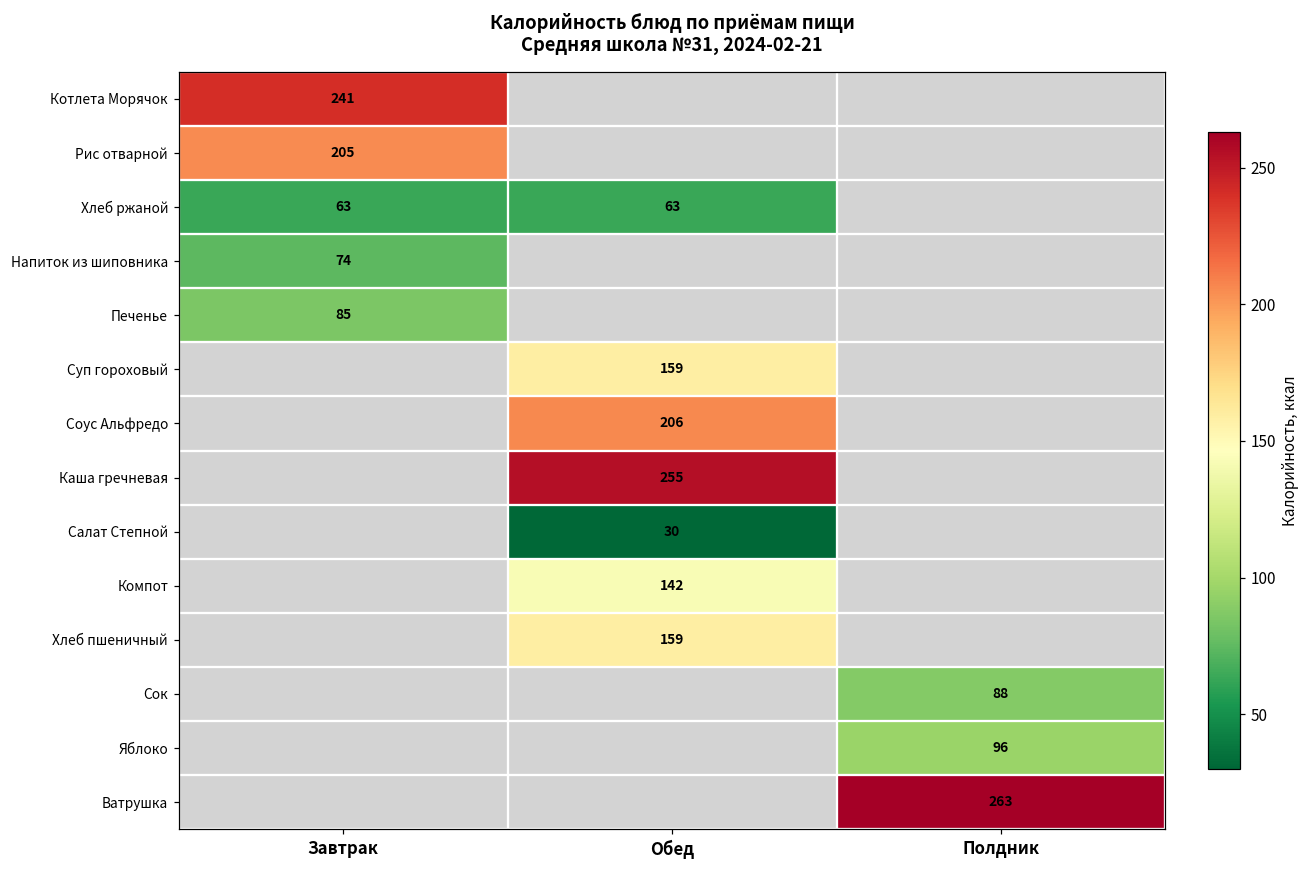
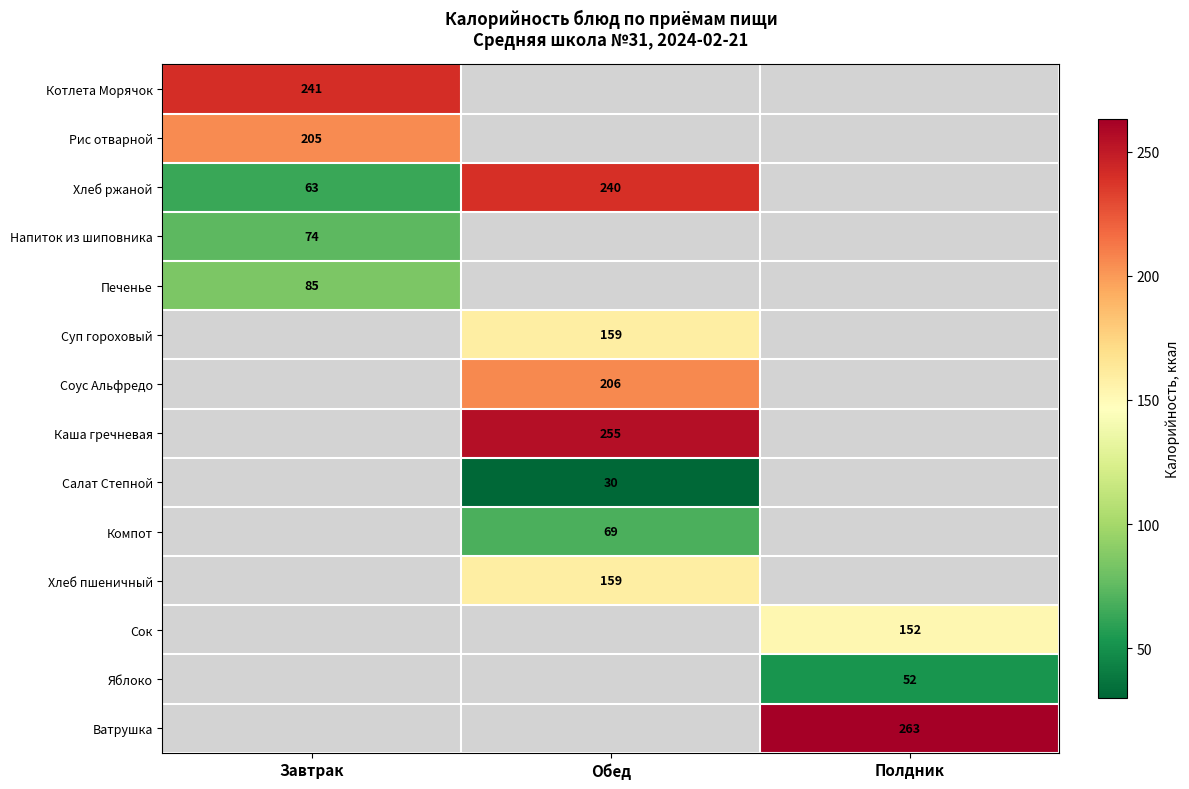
  {
    "Котлета Морячок": {
      "Завтрак": 241
    },
    "Рис отварной": {
      "Завтрак": 205
    },
    "Хлеб ржаной": {
      "Завтрак": 63,
-     "Обед": 63
+     "Обед": 240
    },
    "Напиток из шиповника": {
      "Завтрак": 74
    },
    "Печенье": {
      "Завтрак": 85
    },
    "Суп гороховый": {
      "Обед": 159
    },
    "Соус Альфредо": {
      "Обед": 206
    },
    "Каша гречневая": {
      "Обед": 255
    },
    "Салат Степной": {
      "Обед": 30
    },
    "Компот": {
-     "Обед": 142
+     "Обед": 69
    },
    "Хлеб пшеничный": {
      "Обед": 159
    },
    "Сок": {
-     "Полдник": 88
+     "Полдник": 152
    },
    "Яблоко": {
-     "Полдник": 96
+     "Полдник": 52
    },
    "Ватрушка": {
      "Полдник": 263
    }
  }
